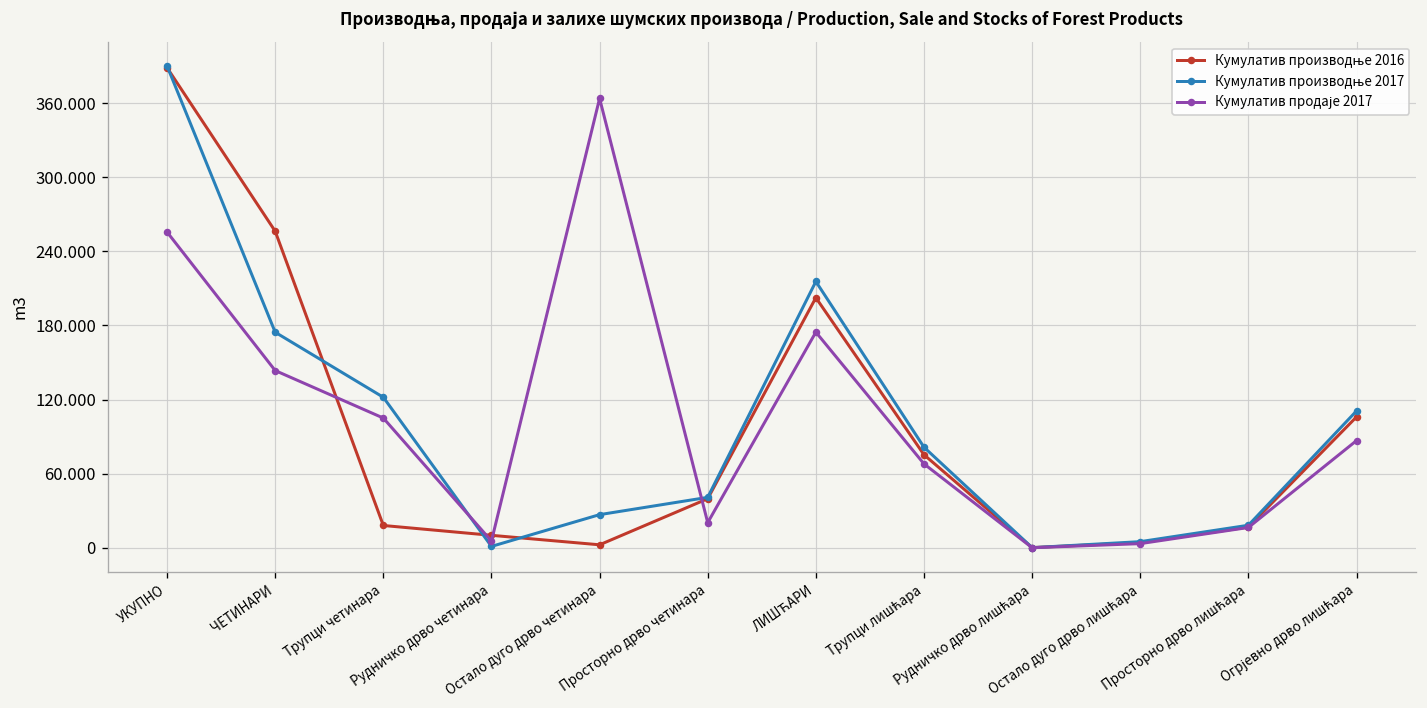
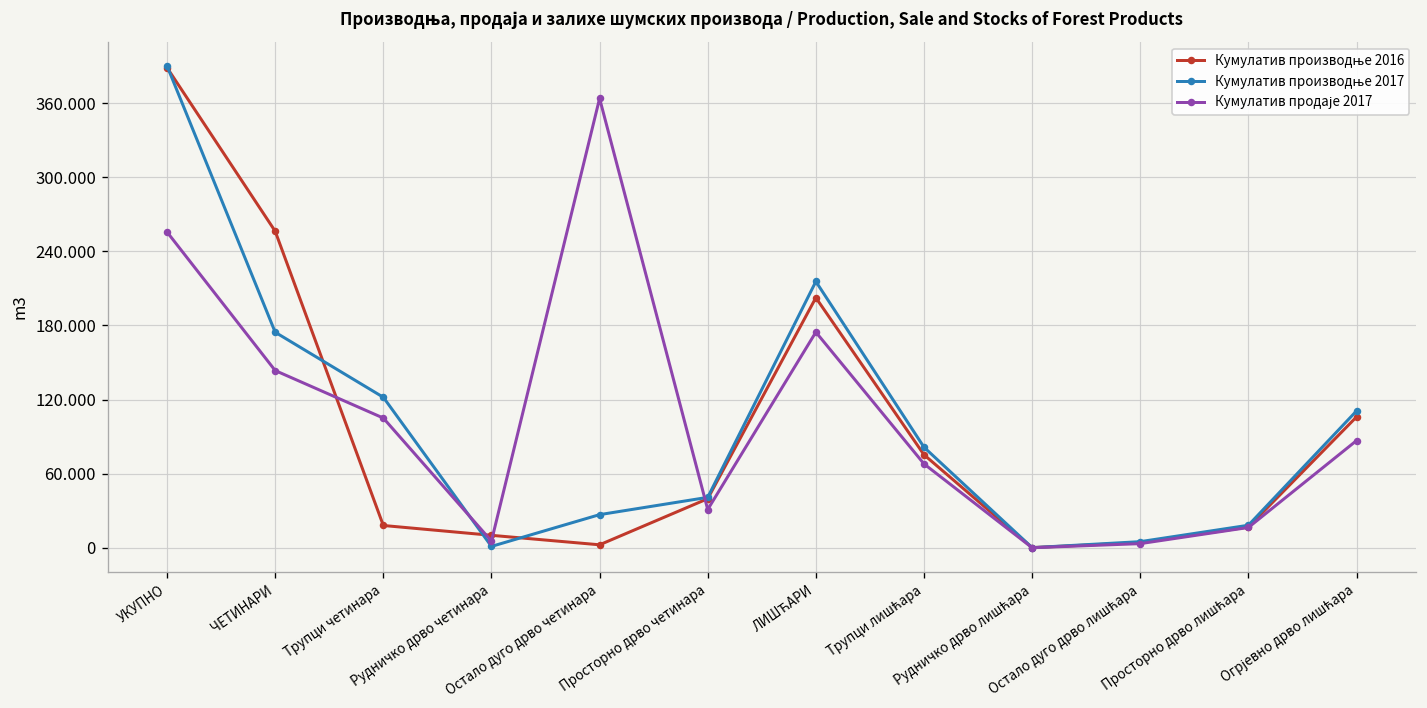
  {
    "Кумулатив производње 2016": {
      "ЧЕТИНАРИ": 256,
      "Трупци четинара": 18,
      "Рудничко дрво четинара": 10,
      "Остало дуго дрво четинара": 2,
      "ЛИШЋАРИ": 202,
      "Трупци лишћара": 75,
      "Огрјевно дрво лишћара": 106
    },
    "Кумулатив производње 2017": {
      "ЧЕТИНАРИ": 175,
      "Трупци четинара": 122,
      "Рудничко дрво четинара": 1,
      "Остало дуго дрво четинара": 27,
      "ЛИШЋАРИ": 216,
      "Трупци лишћара": 81,
      "Огрјевно дрво лишћара": 111
    },
    "Кумулатив продаје 2017": {
      "УКУПНО": 256,
      "ЧЕТИНАРИ": 143,
      "Трупци четинара": 105,
      "Рудничко дрво четинара": 5,
      "Остало дуго дрво четинара": 364,
-     "Просторно дрво четинара": 20,
+     "Просторно дрво четинара": 31,
      "ЛИШЋАРИ": 175,
      "Трупци лишћара": 68,
      "Огрјевно дрво лишћара": 87
    }
  }
